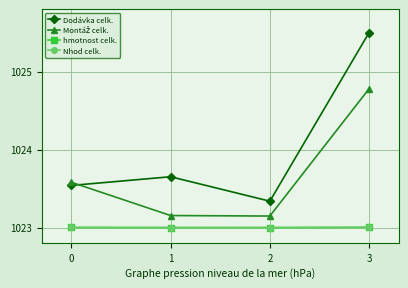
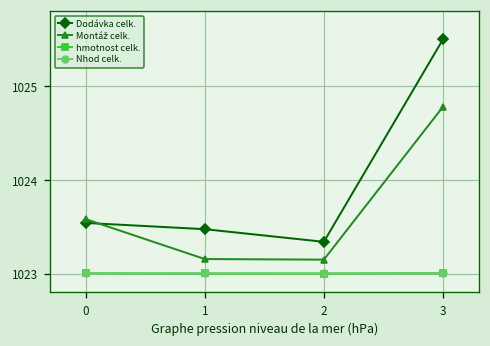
  {
    "Dodávka celk.": {
      "0": 1023.5,
-     "1": 1023.7,
+     "1": 1023.5,
      "2": 1023.3,
      "3": 1025.5
    },
    "Montáž celk.": {
      "0": 1023.6,
      "1": 1023.2,
      "2": 1023.1,
      "3": 1024.8
    },
    "Nhod celk.": {
      "0": 1023.0,
      "1": 1023.0,
      "2": 1023.0,
      "3": 1023.0
    }
  }
